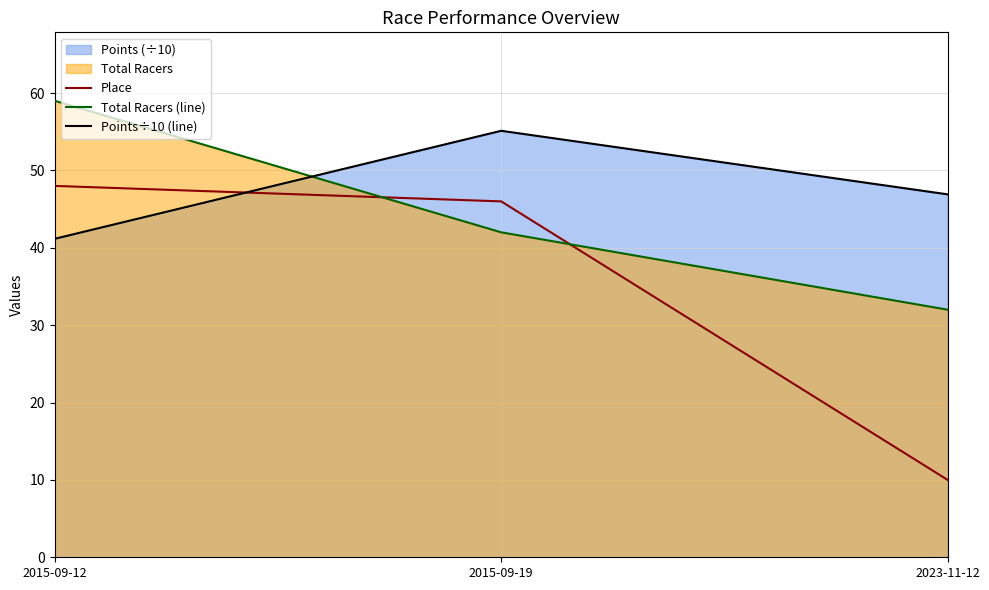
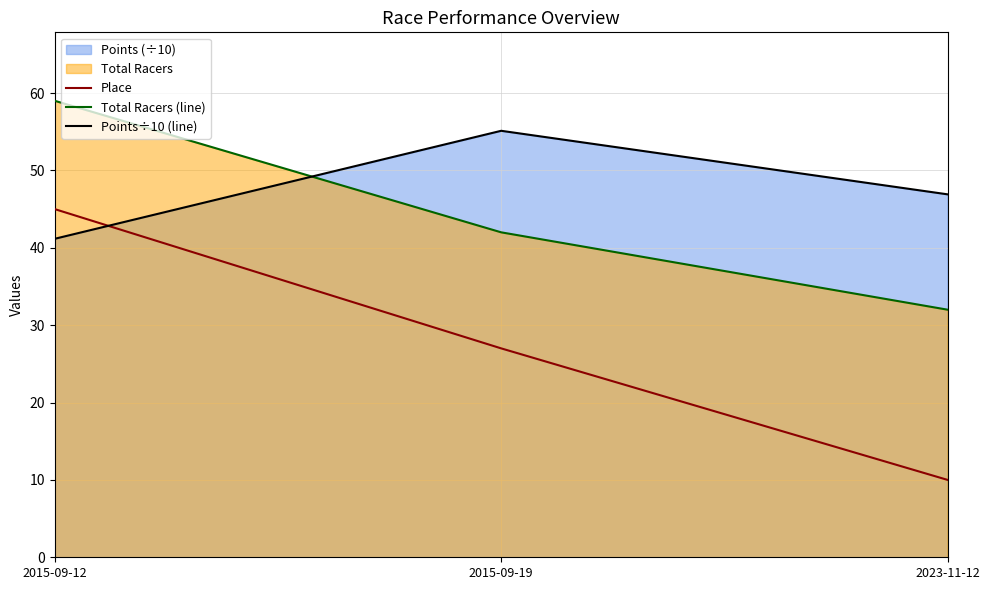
  {
    "Place": {
-     "2015-09-12": 48,
-     "2015-09-19": 46,
+     "2015-09-12": 45,
+     "2015-09-19": 27,
      "2023-11-12": 10
    },
    "Total Racers": {
      "2015-09-12": 59,
      "2015-09-19": 42,
      "2023-11-12": 32
    },
    "Points (÷10)": {
      "2015-09-12": 41,
      "2015-09-19": 55,
      "2023-11-12": 47
    }
  }
